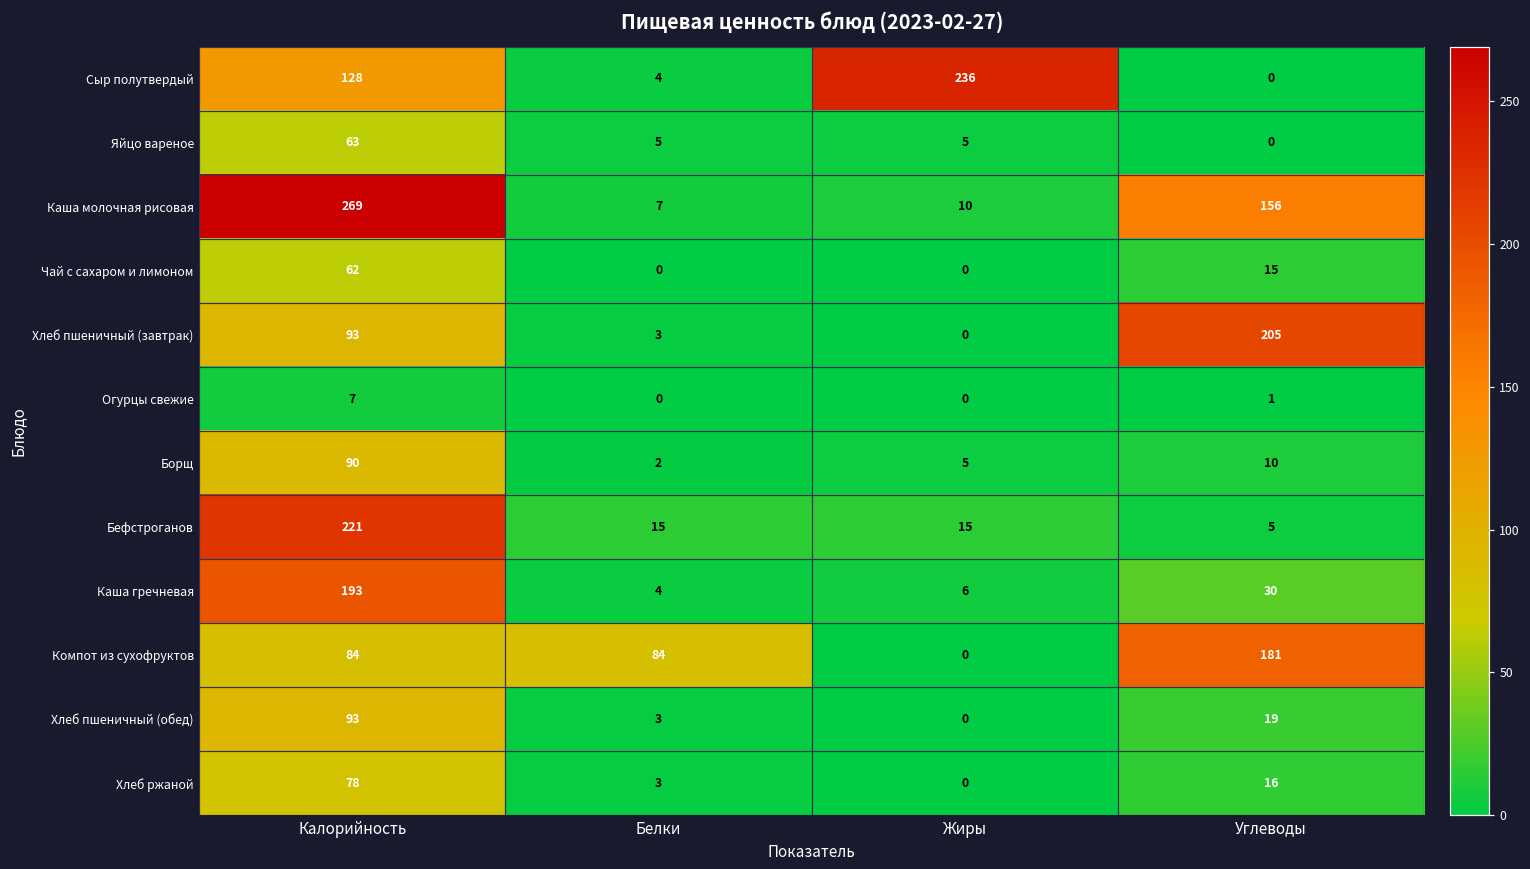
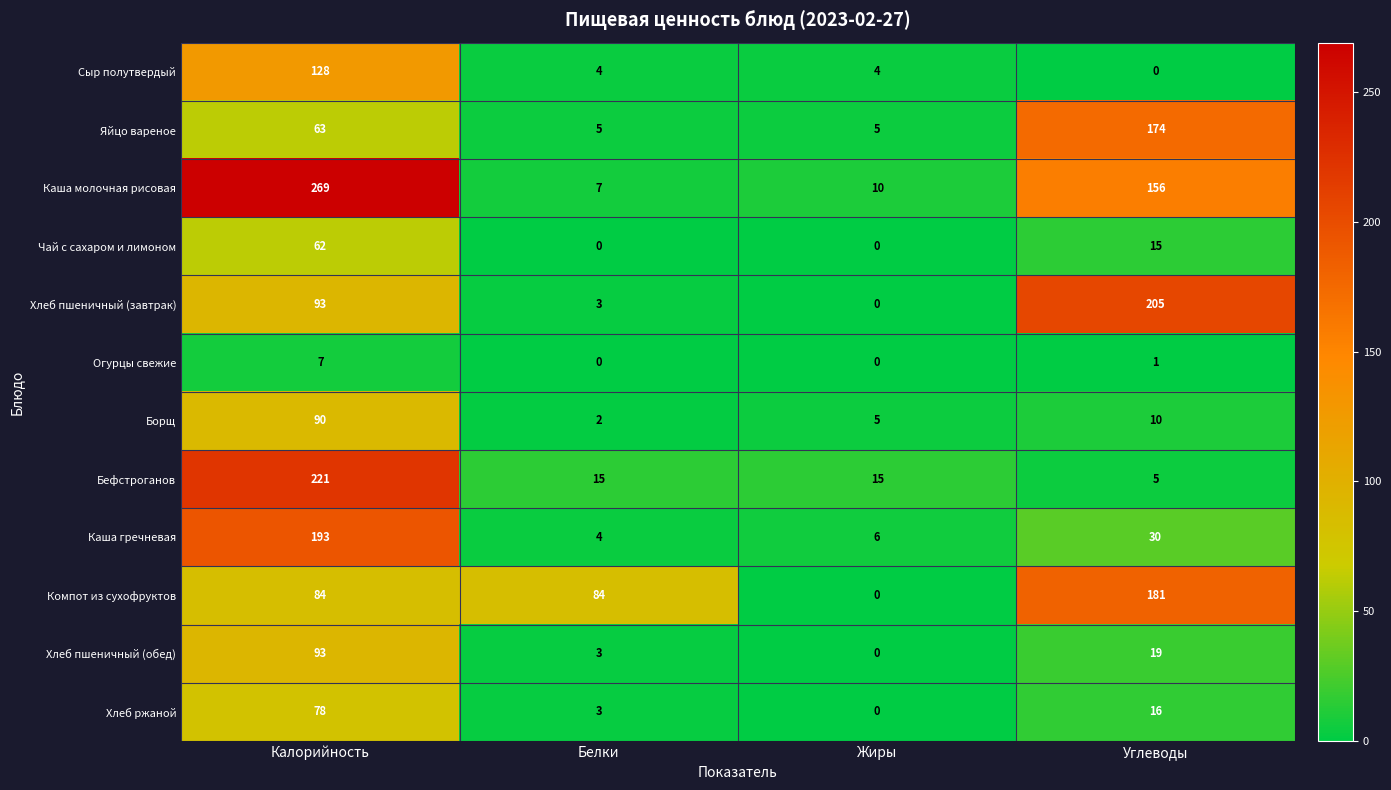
  {
    "Сыр полутвердый": {
      "Калорийность": 128,
      "Белки": 4,
-     "Жиры": 236,
+     "Жиры": 4,
      "Углеводы": 0
    },
    "Яйцо вареное": {
      "Калорийность": 63,
      "Белки": 5,
      "Жиры": 5,
-     "Углеводы": 0
+     "Углеводы": 174
    },
    "Каша молочная рисовая": {
      "Калорийность": 269,
      "Белки": 7,
      "Жиры": 10,
      "Углеводы": 156
    },
    "Чай с сахаром и лимоном": {
      "Калорийность": 62,
      "Белки": 0,
      "Жиры": 0,
      "Углеводы": 15
    },
    "Хлеб пшеничный (завтрак)": {
      "Калорийность": 93,
      "Белки": 3,
      "Жиры": 0,
      "Углеводы": 205
    },
    "Огурцы свежие": {
      "Калорийность": 7,
      "Белки": 0,
      "Жиры": 0,
      "Углеводы": 1
    },
    "Борщ": {
      "Калорийность": 90,
      "Белки": 2,
      "Жиры": 5,
      "Углеводы": 10
    },
    "Бефстроганов": {
      "Калорийность": 221,
      "Белки": 15,
      "Жиры": 15,
      "Углеводы": 5
    },
    "Каша гречневая": {
      "Калорийность": 193,
      "Белки": 4,
      "Жиры": 6,
      "Углеводы": 30
    },
    "Компот из сухофруктов": {
      "Калорийность": 84,
      "Белки": 84,
      "Жиры": 0,
      "Углеводы": 181
    },
    "Хлеб пшеничный (обед)": {
      "Калорийность": 93,
      "Белки": 3,
      "Жиры": 0,
      "Углеводы": 19
    },
    "Хлеб ржаной": {
      "Калорийность": 78,
      "Белки": 3,
      "Жиры": 0,
      "Углеводы": 16
    }
  }
